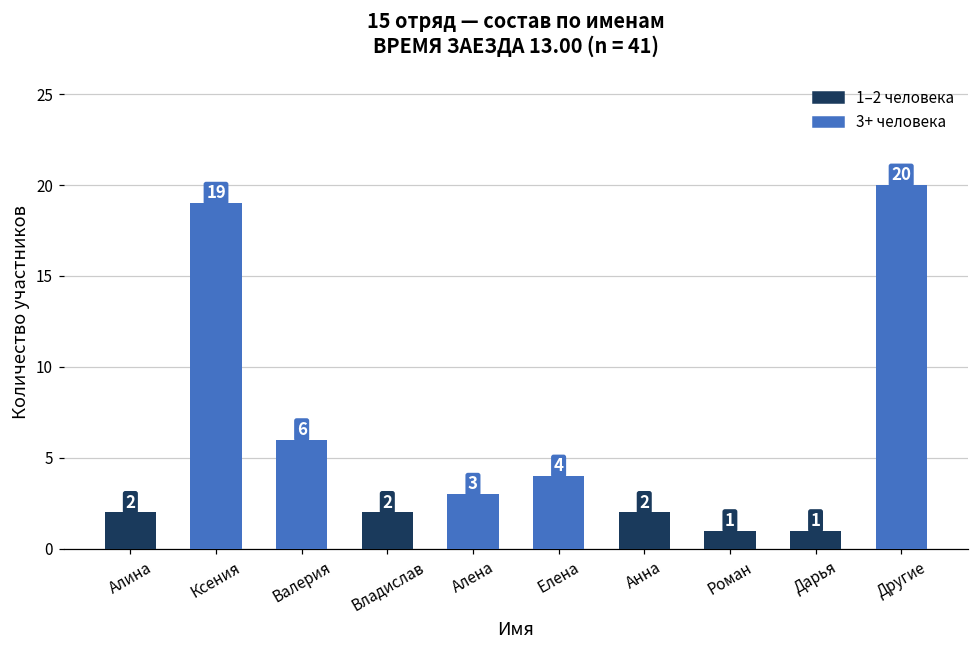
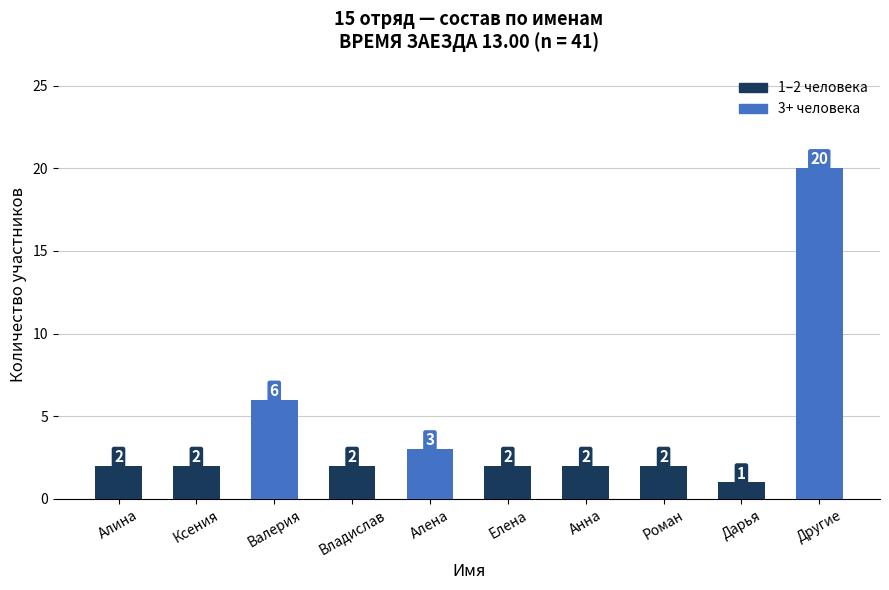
  {
-   "Ксения": 19,
-   "Елена": 4,
-   "Роман": 1
+   "Ксения": 2,
+   "Елена": 2,
+   "Роман": 2
  }
